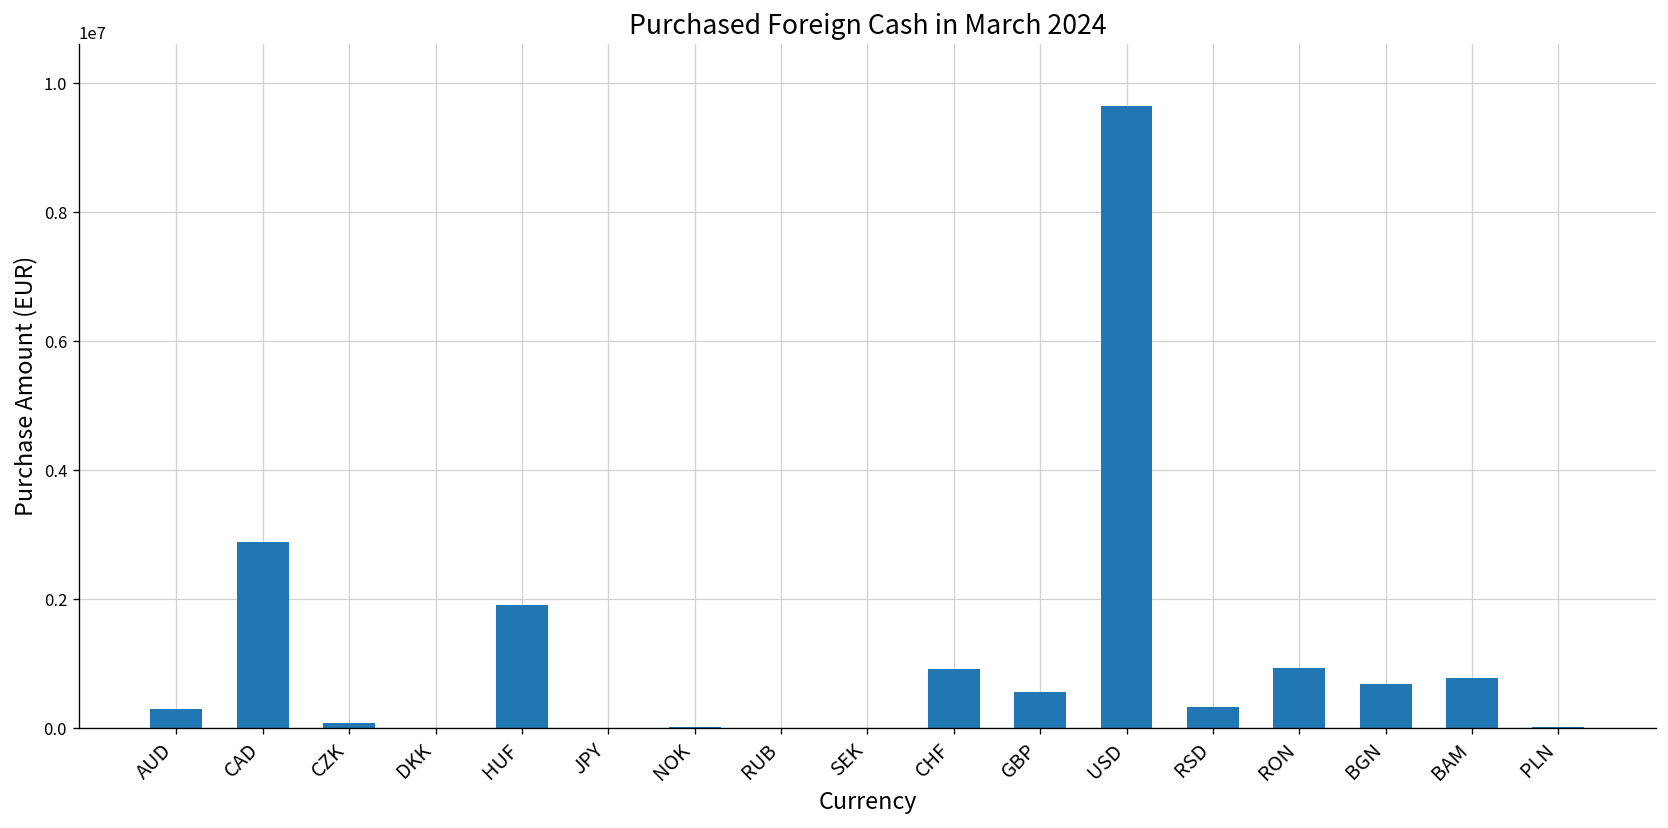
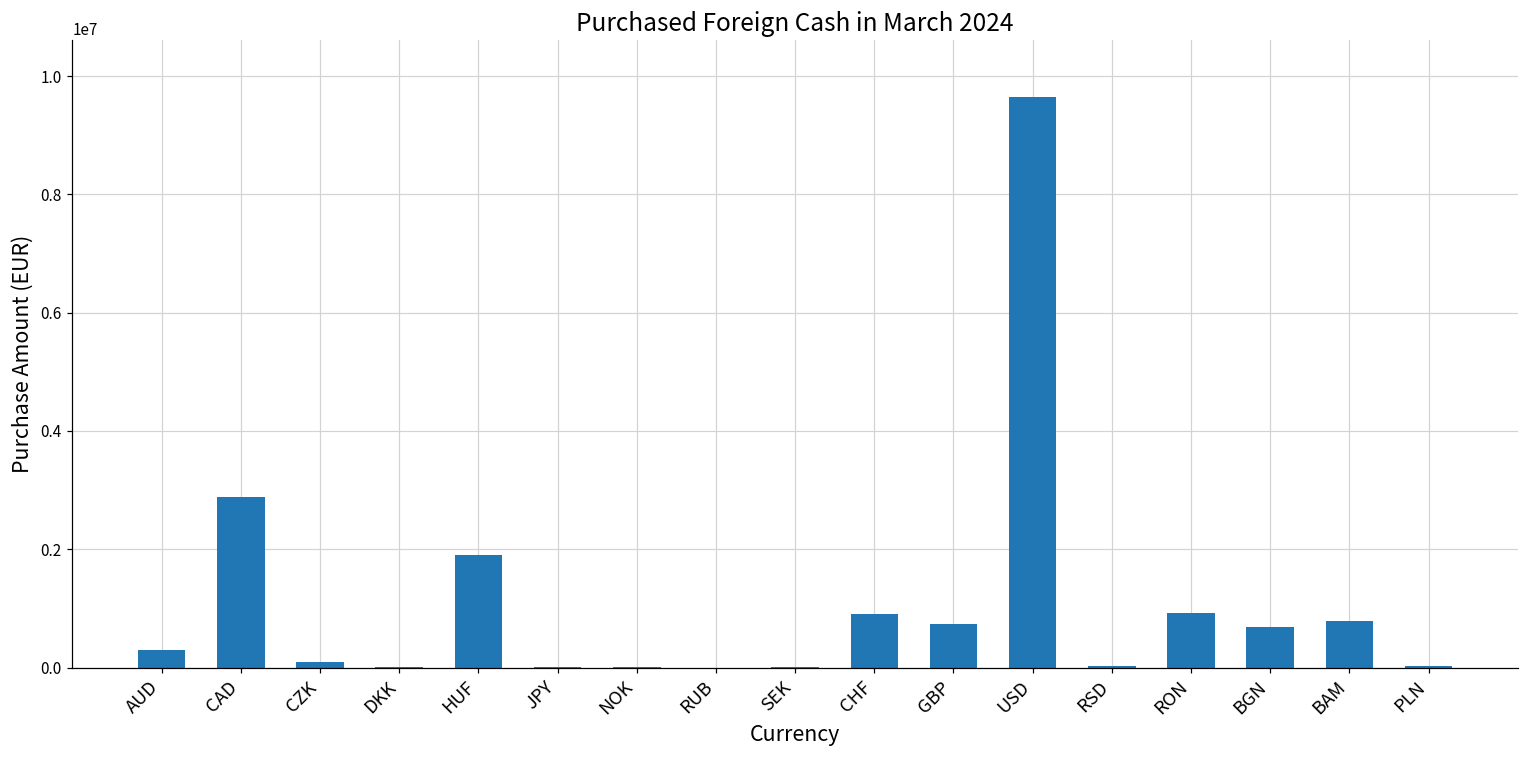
  {
    "AUD": 300000,
    "CAD": 2900000,
    "CZK": 100000,
    "HUF": 1900000,
    "CHF": 900000,
-   "GBP": 600000,
+   "GBP": 700000,
    "USD": 9600000,
-   "RSD": 300000,
+   "RSD": 0,
    "RON": 900000,
    "BGN": 700000,
    "BAM": 800000
  }
